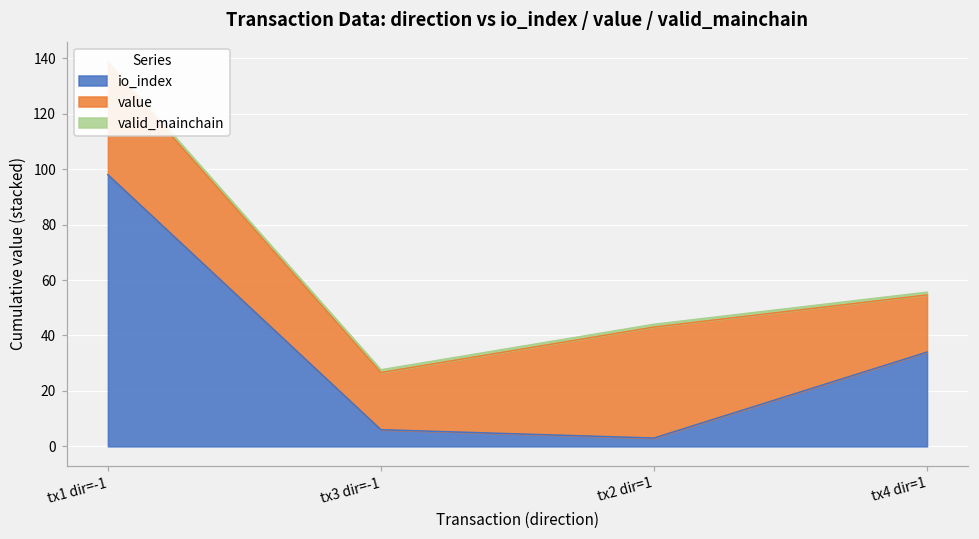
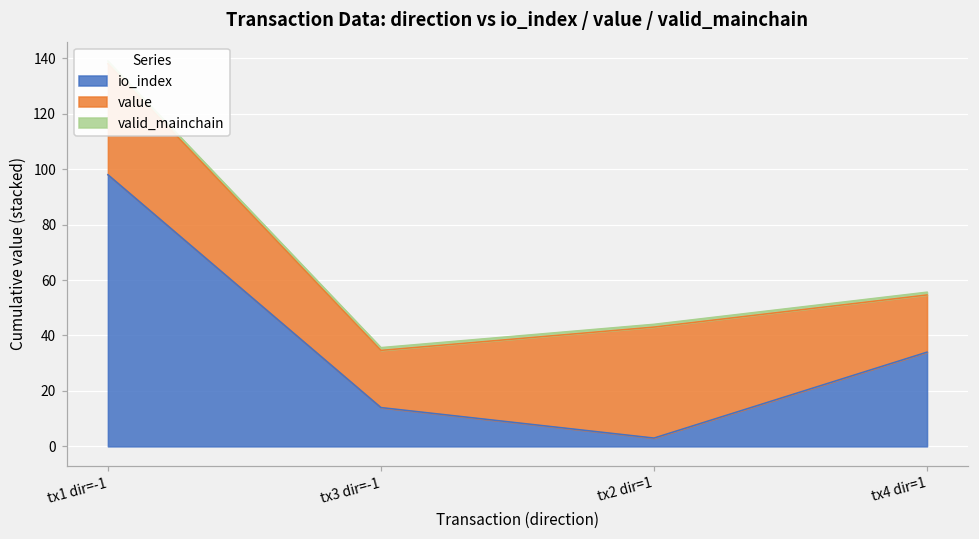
  {
    "io_index": {
      "tx1 dir=-1": 98,
-     "tx3 dir=-1": 6,
+     "tx3 dir=-1": 14,
      "tx2 dir=1": 3,
      "tx4 dir=1": 34
    }
  }
